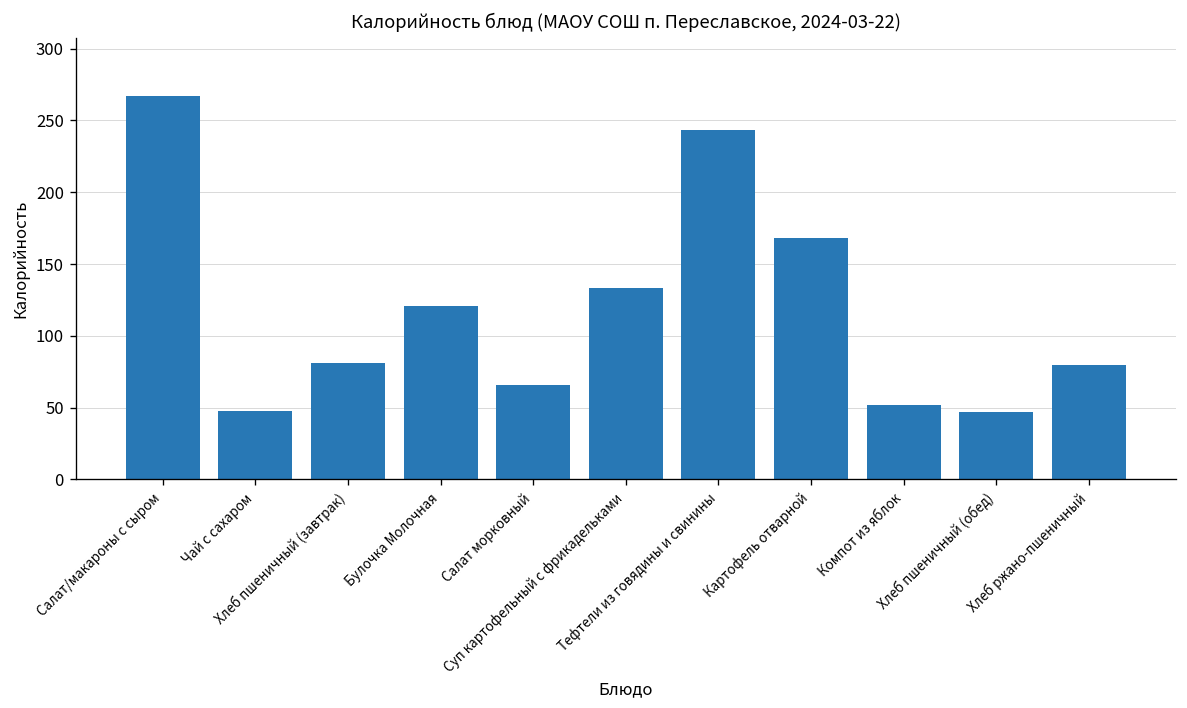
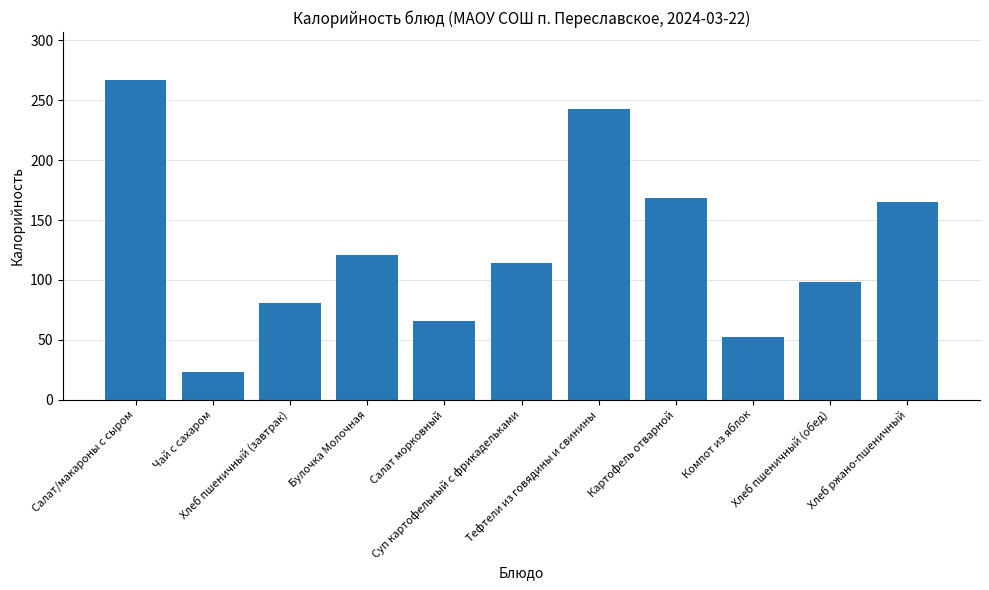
  {
    "Салат/макароны с сыром": 267,
-   "Чай с сахаром": 48,
+   "Чай с сахаром": 23,
    "Хлеб пшеничный (завтрак)": 81,
    "Булочка Молочная": 121,
    "Салат морковный": 66,
-   "Суп картофельный с фрикадельками": 133,
+   "Суп картофельный с фрикадельками": 114,
    "Тефтели из говядины и свинины": 243,
    "Картофель отварной": 168,
    "Компот из яблок": 52,
-   "Хлеб пшеничный (обед)": 47,
-   "Хлеб ржано-пшеничный": 80
+   "Хлеб пшеничный (обед)": 98,
+   "Хлеб ржано-пшеничный": 165
  }
